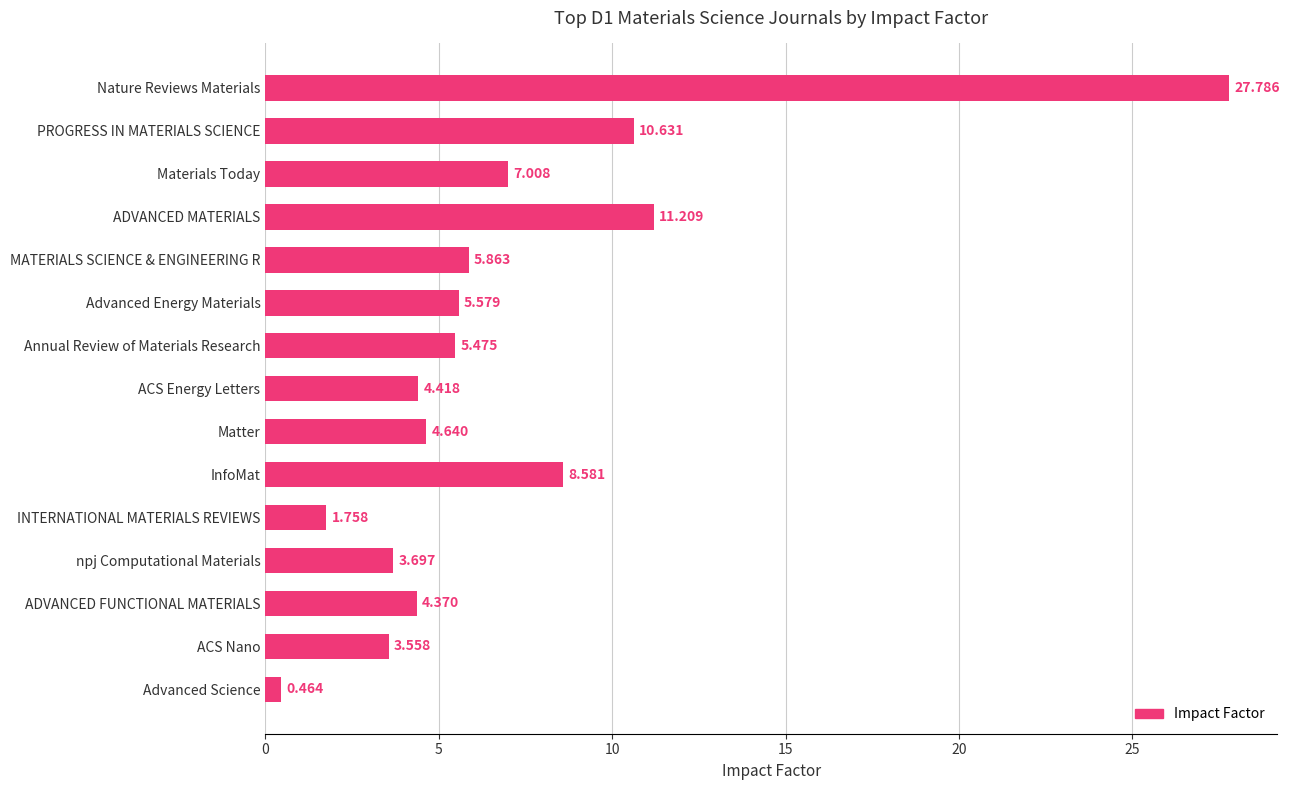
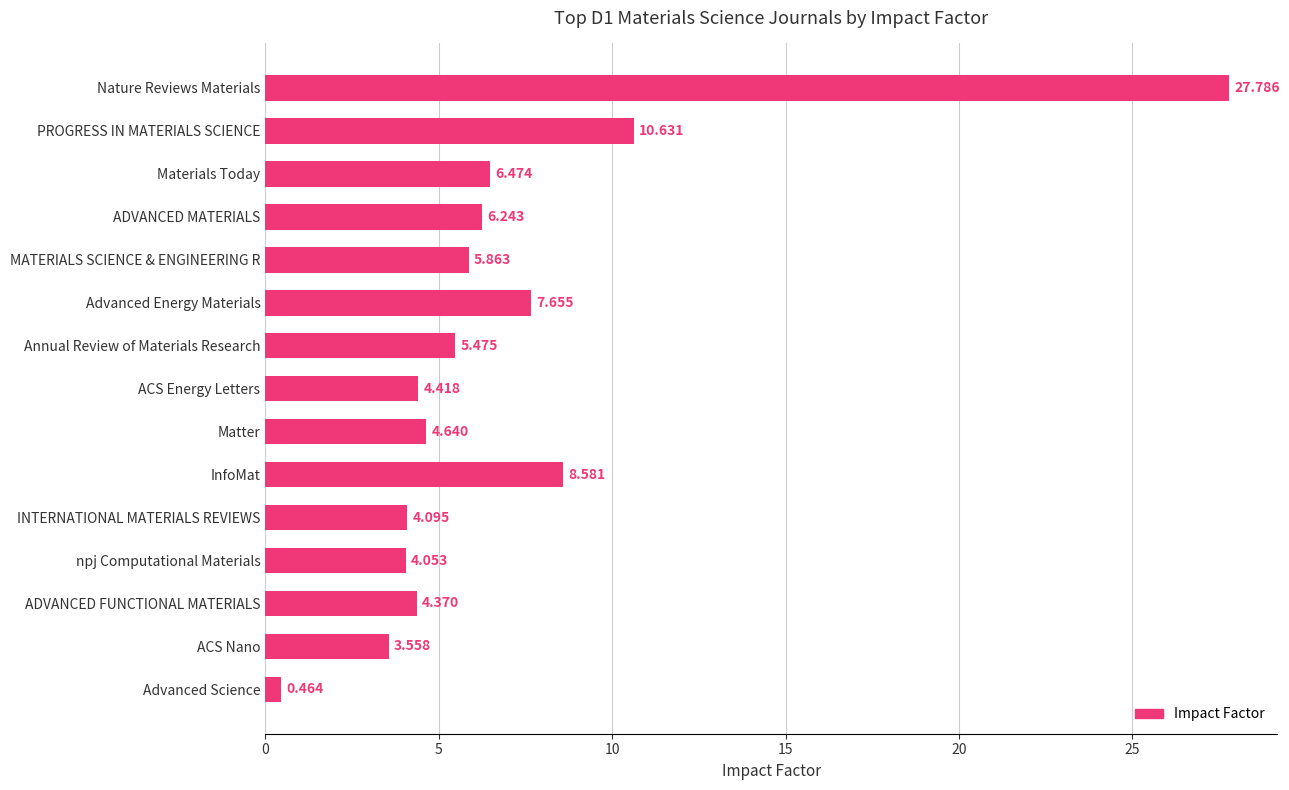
  {
    "Nature Reviews Materials": 27.786,
    "PROGRESS IN MATERIALS SCIENCE": 10.631,
-   "Materials Today": 7.008,
-   "ADVANCED MATERIALS": 11.209,
+   "Materials Today": 6.474,
+   "ADVANCED MATERIALS": 6.243,
    "MATERIALS SCIENCE & ENGINEERING R": 5.863,
-   "Advanced Energy Materials": 5.579,
+   "Advanced Energy Materials": 7.655,
    "Annual Review of Materials Research": 5.475,
    "ACS Energy Letters": 4.418,
    "Matter": 4.640,
    "InfoMat": 8.581,
-   "INTERNATIONAL MATERIALS REVIEWS": 1.758,
-   "npj Computational Materials": 3.697,
+   "INTERNATIONAL MATERIALS REVIEWS": 4.095,
+   "npj Computational Materials": 4.053,
    "ADVANCED FUNCTIONAL MATERIALS": 4.370,
    "ACS Nano": 3.558,
    "Advanced Science": 0.464
  }
